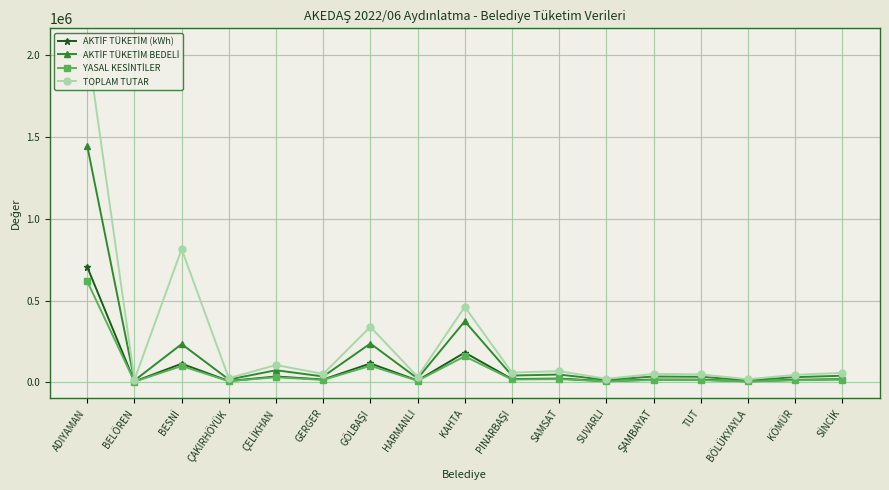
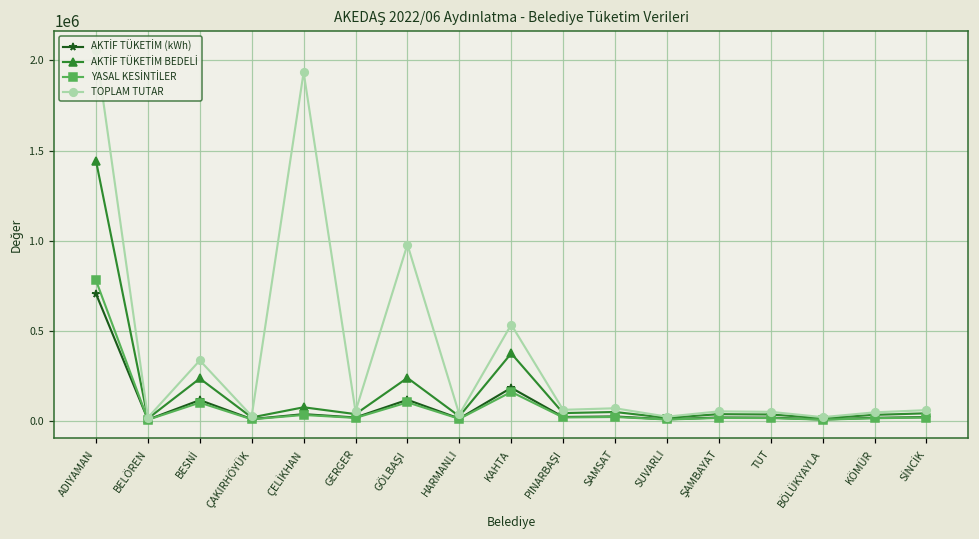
  {
    "YASAL KESİNTİLER": {
-     "ADIYAMAN": 620000,
+     "ADIYAMAN": 780000,
      "KAHTA": 160000
    },
    "TOPLAM TUTAR": {
-     "BESNİ": 810000,
-     "ÇELİKHAN": 110000,
+     "BESNİ": 330000,
+     "ÇELİKHAN": 1930000,
      "GERGER": 50000,
-     "GÖLBAŞI": 340000,
-     "KAHTA": 460000,
+     "GÖLBAŞI": 980000,
+     "KAHTA": 530000,
      "PINARBAŞI": 60000,
      "SAMSAT": 70000,
      "SİNCİK": 60000
    }
  }
